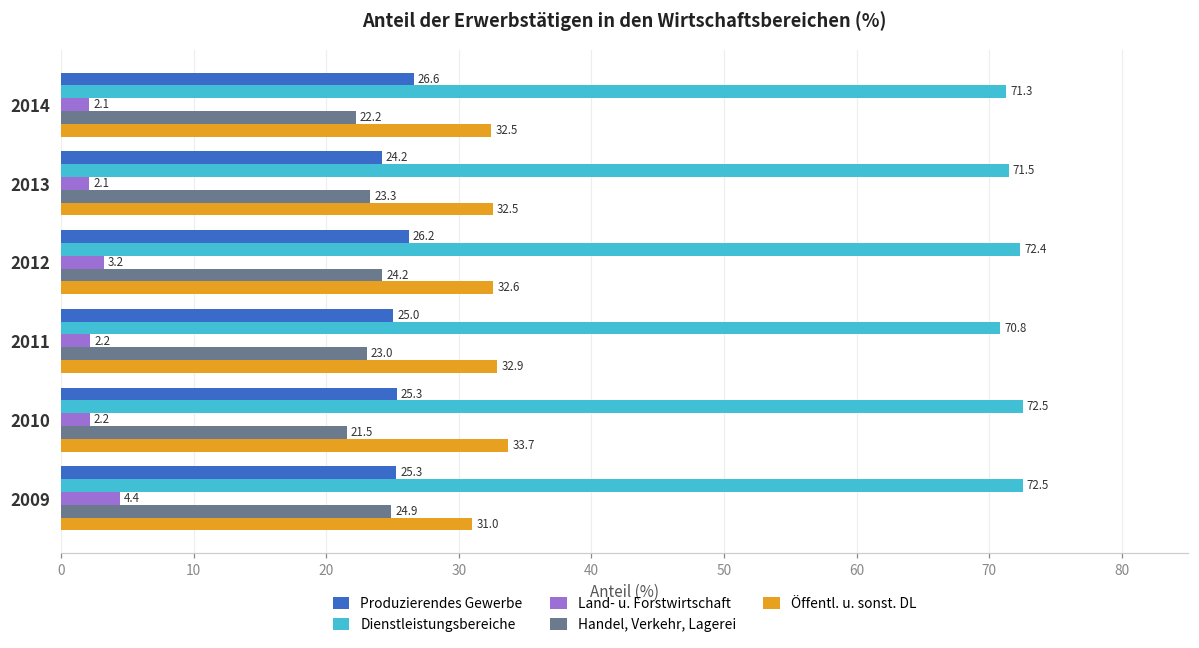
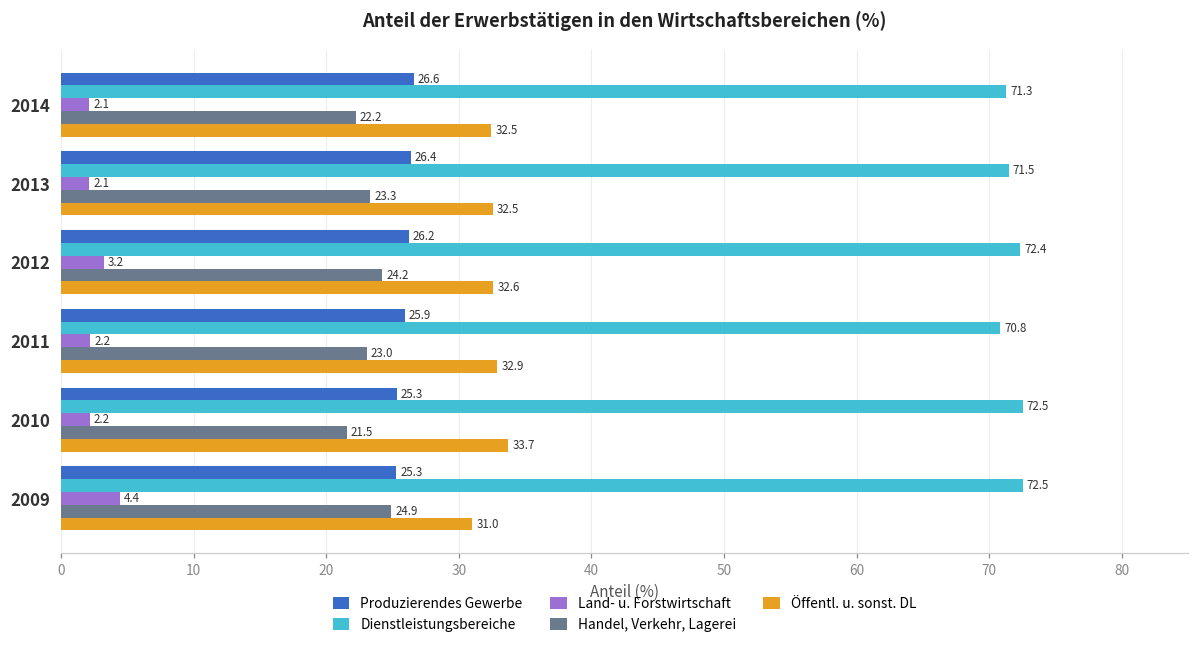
  {
    "Produzierendes Gewerbe": {
      "2014": 26.6,
-     "2013": 24.2,
+     "2013": 26.4,
      "2012": 26.2,
-     "2011": 25.0,
+     "2011": 25.9,
      "2010": 25.3,
      "2009": 25.3
    },
    "Dienstleistungsbereiche": {
      "2014": 71.3,
      "2013": 71.5,
      "2012": 72.4,
      "2011": 70.8,
      "2010": 72.5,
      "2009": 72.5
    },
    "Land- u. Forstwirtschaft": {
      "2014": 2.1,
      "2013": 2.1,
      "2012": 3.2,
      "2011": 2.2,
      "2010": 2.2,
      "2009": 4.4
    },
    "Handel, Verkehr, Lagerei": {
      "2014": 22.2,
      "2013": 23.3,
      "2012": 24.2,
      "2011": 23.0,
      "2010": 21.5,
      "2009": 24.9
    },
    "Öffentl. u. sonst. DL": {
      "2014": 32.5,
      "2013": 32.5,
      "2012": 32.6,
      "2011": 32.9,
      "2010": 33.7,
      "2009": 31.0
    }
  }
